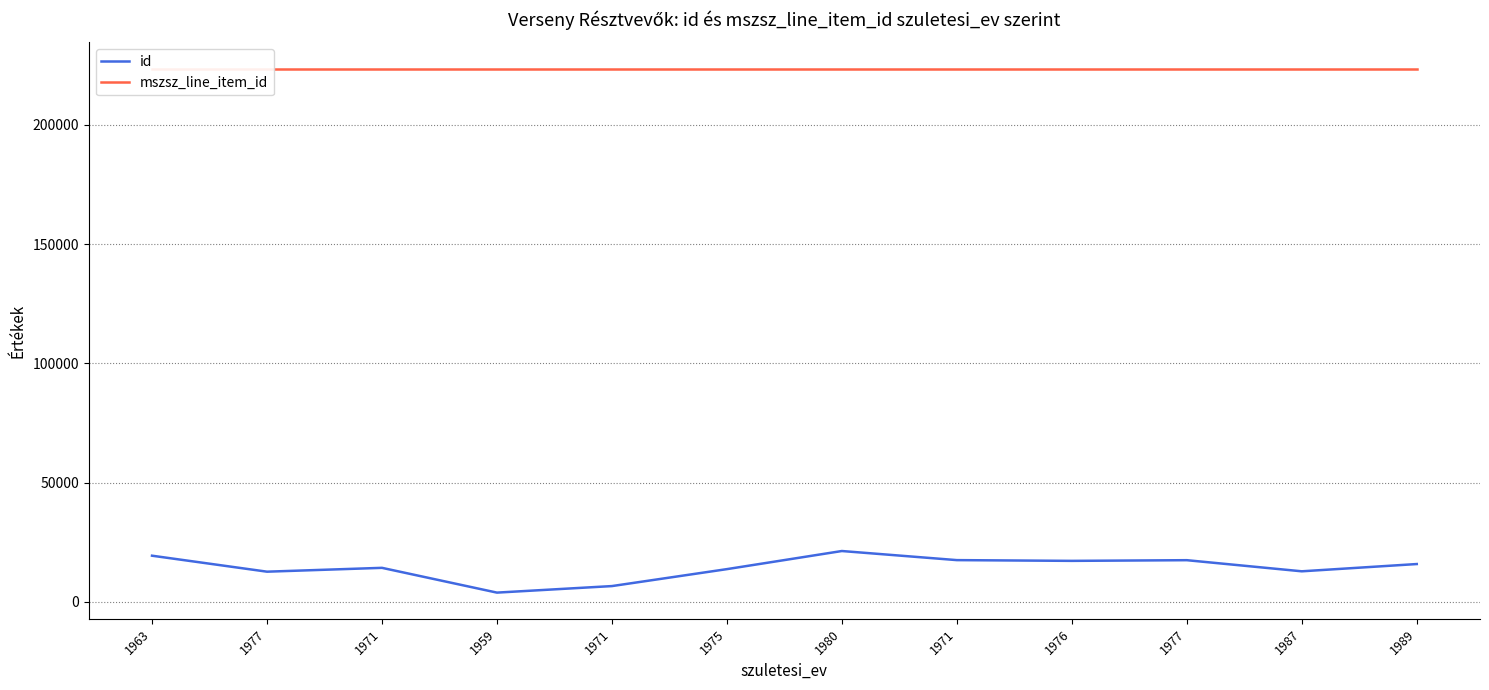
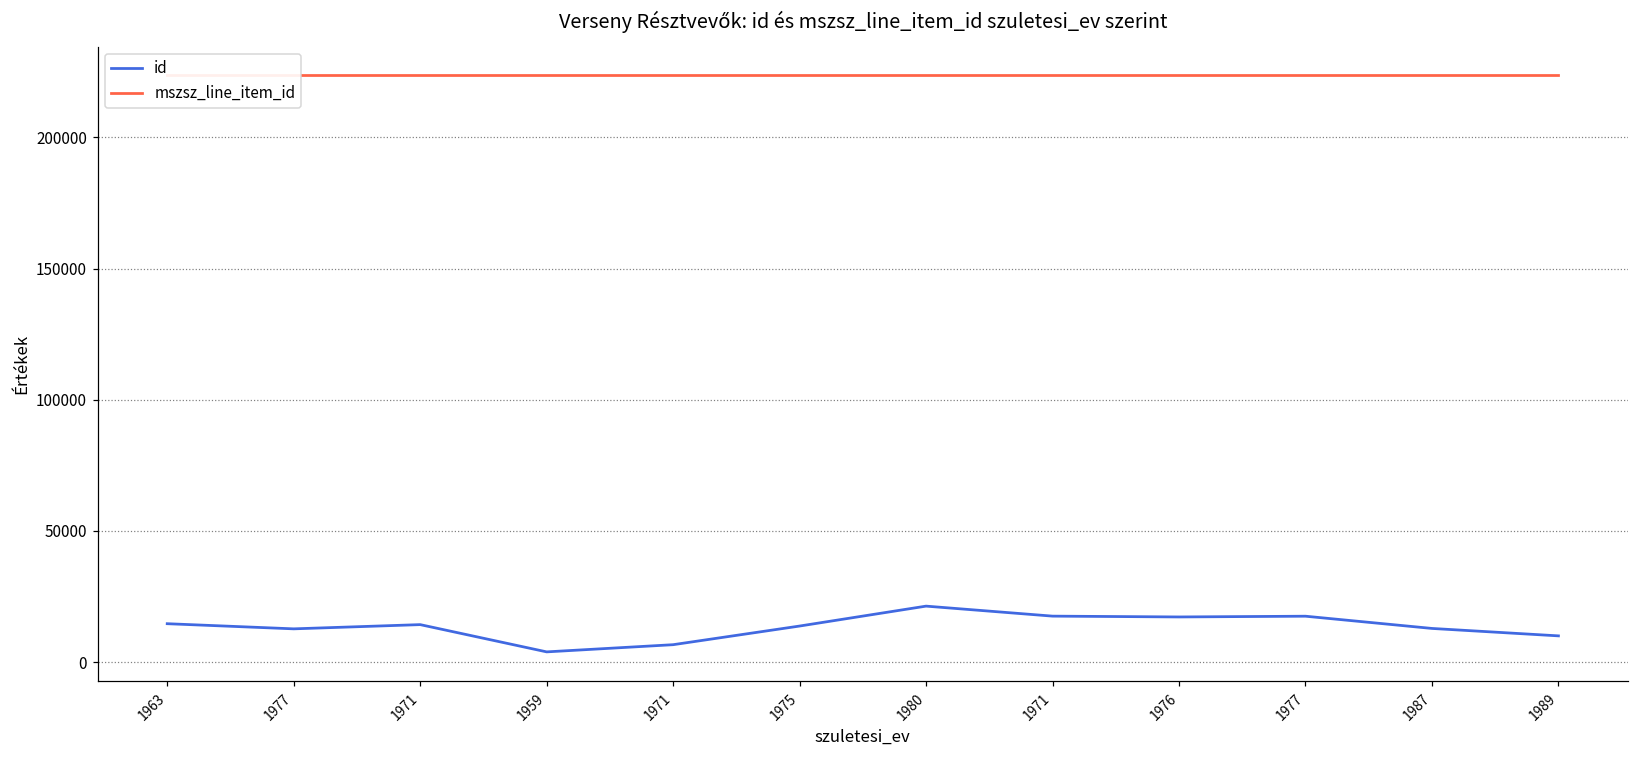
  {
    "id": {
-     "1963": 19000,
+     "1963": 15000,
      "1959": 4000,
      "1975": 14000,
      "1980": 21000,
      "1976": 17000,
      "1987": 13000,
-     "1989": 16000
+     "1989": 10000
    },
    "mszsz_line_item_id": {
      "1959": 224000,
      "1975": 224000,
      "1980": 224000,
      "1976": 224000,
      "1987": 224000,
      "1989": 224000
    }
  }
